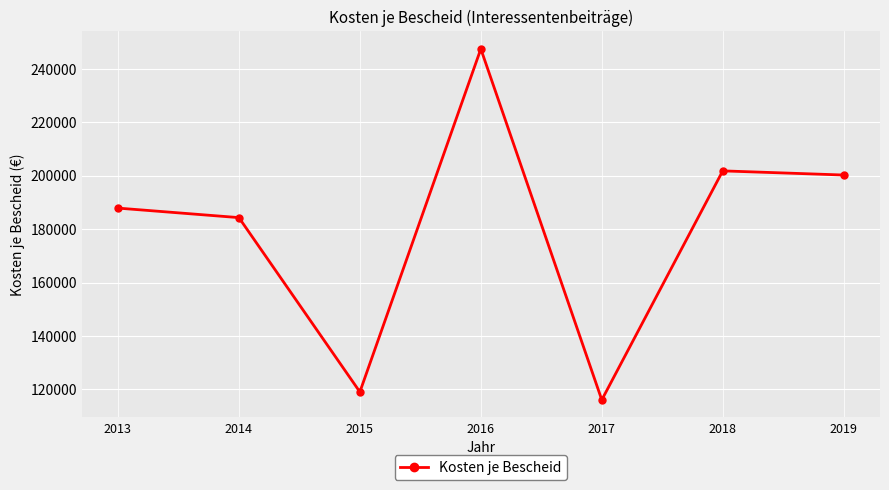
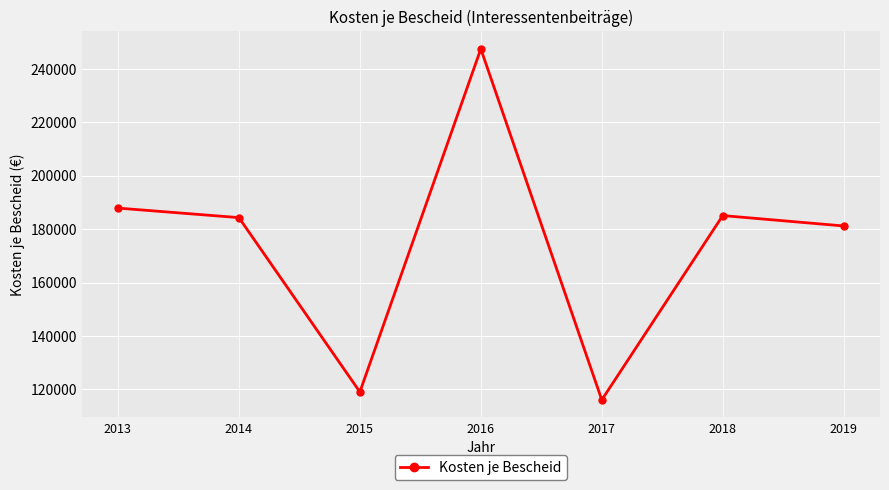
  {
    "2013": 188000,
    "2014": 184000,
    "2015": 119000,
    "2016": 247000,
    "2017": 116000,
-   "2018": 202000,
-   "2019": 200000
+   "2018": 185000,
+   "2019": 181000
  }
